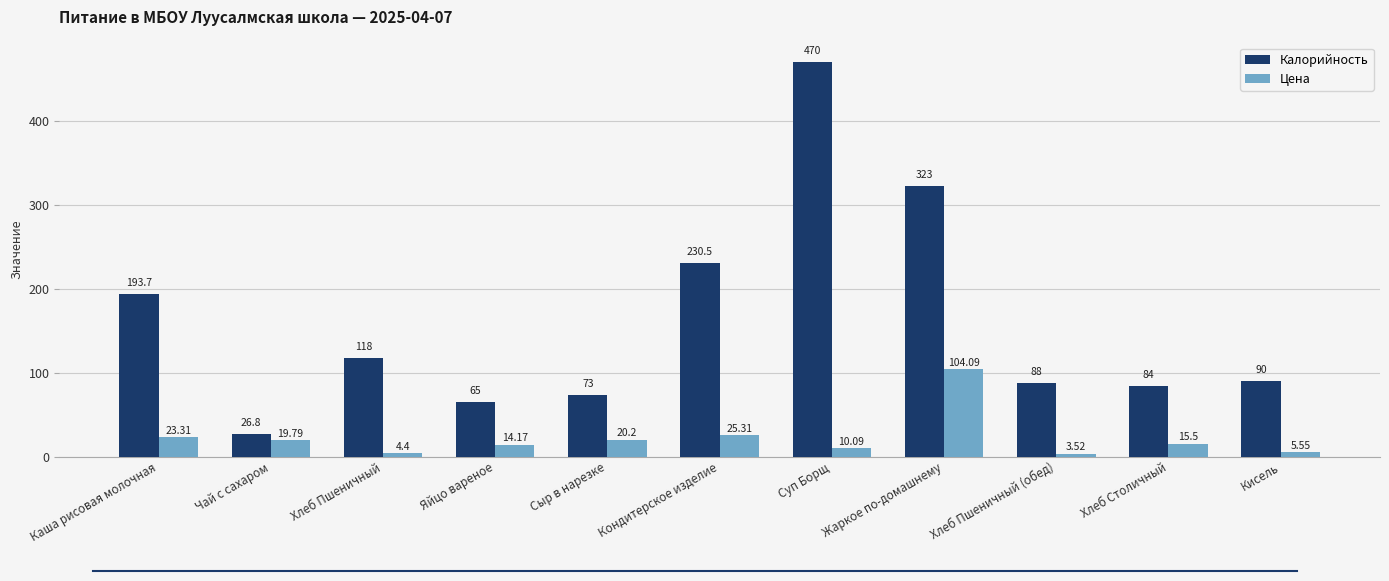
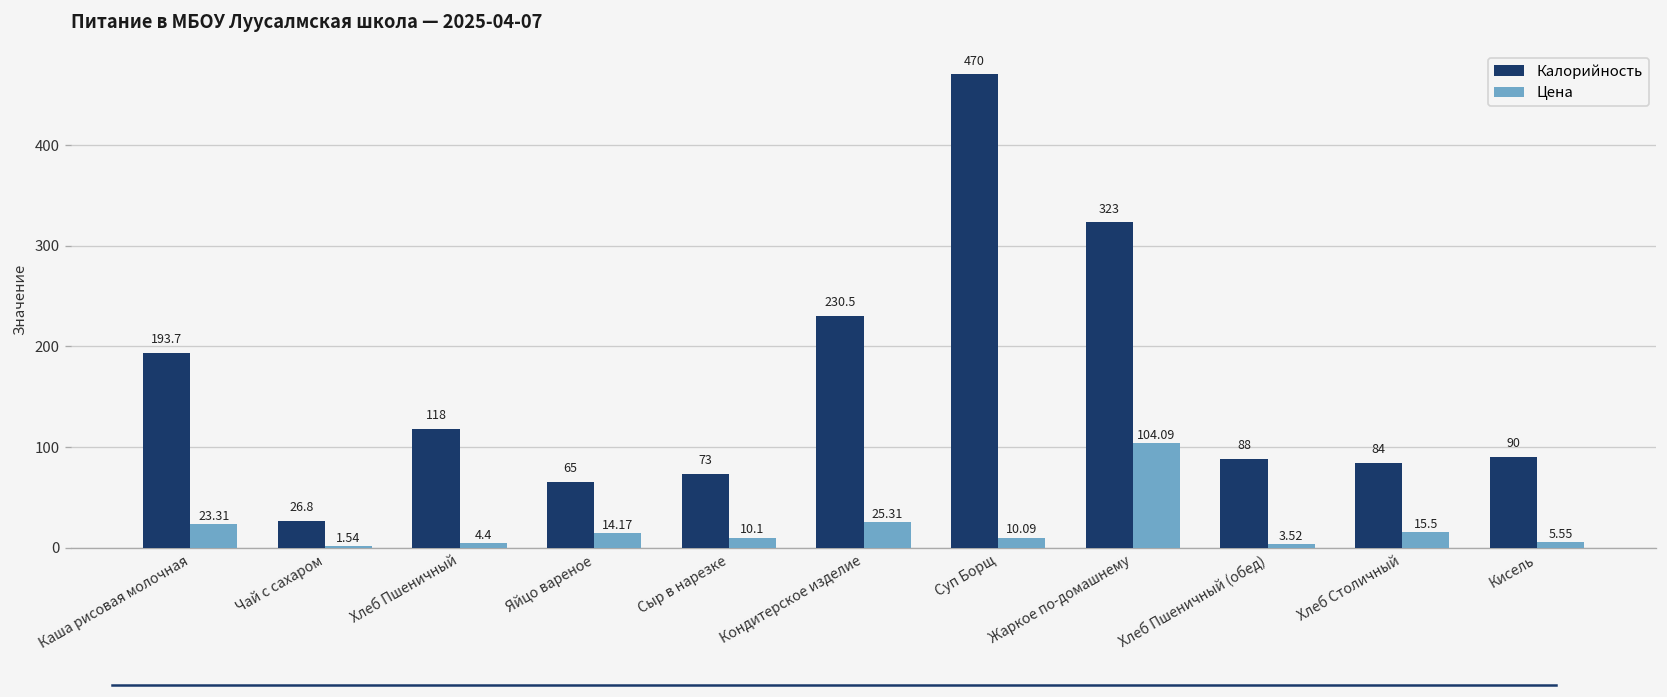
  {
    "Калорийность": {
      "Каша рисовая молочная": 193.7,
      "Чай с сахаром": 26.8,
      "Хлеб Пшеничный": 118,
      "Яйцо вареное": 65,
      "Сыр в нарезке": 73,
      "Кондитерское изделие": 230.5,
      "Суп Борщ": 470,
      "Жаркое по-домашнему": 323,
      "Хлеб Пшеничный (обед)": 88,
      "Хлеб Столичный": 84,
      "Кисель": 90
    },
    "Цена": {
      "Каша рисовая молочная": 23.31,
-     "Чай с сахаром": 19.79,
+     "Чай с сахаром": 1.54,
      "Хлеб Пшеничный": 4.4,
      "Яйцо вареное": 14.17,
-     "Сыр в нарезке": 20.2,
+     "Сыр в нарезке": 10.1,
      "Кондитерское изделие": 25.31,
      "Суп Борщ": 10.09,
      "Жаркое по-домашнему": 104.09,
      "Хлеб Пшеничный (обед)": 3.52,
      "Хлеб Столичный": 15.5,
      "Кисель": 5.55
    }
  }
